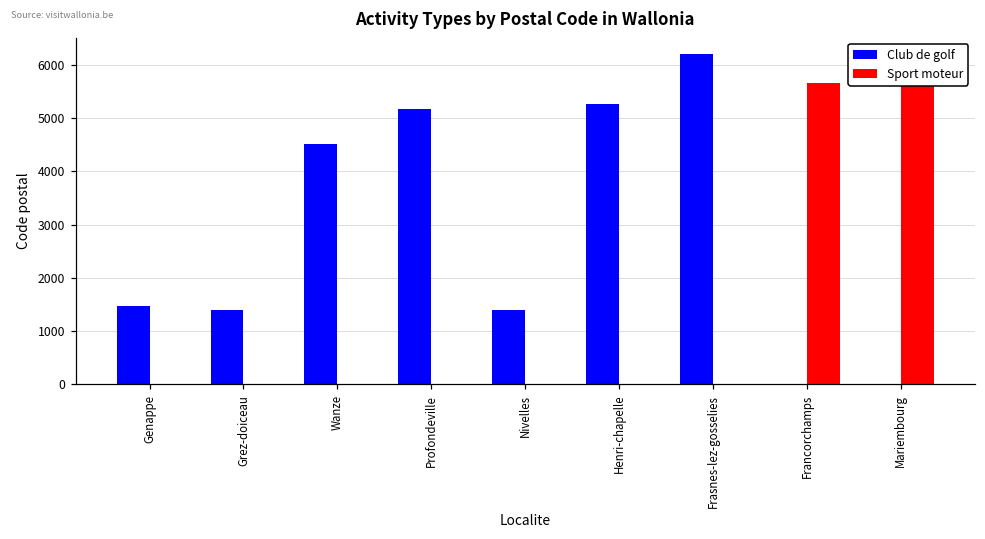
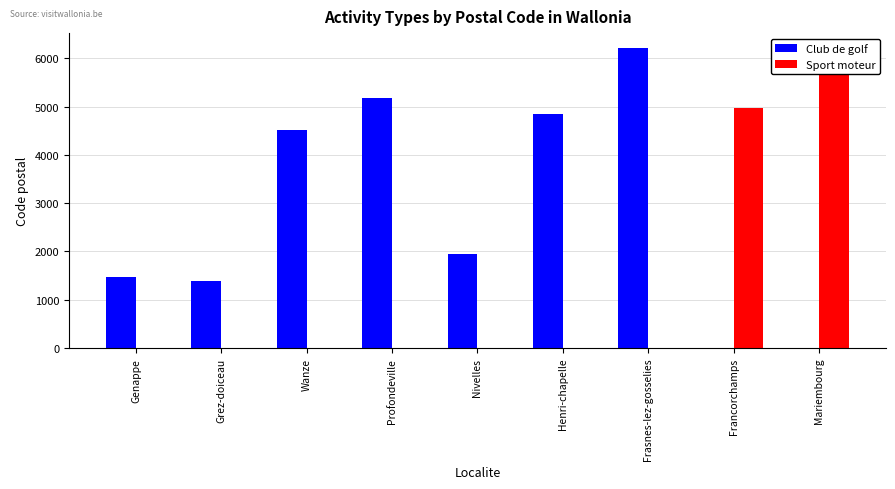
  {
    "Club de golf": {
      "Genappe": 1500,
      "Grez-doiceau": 1400,
      "Wanze": 4500,
      "Profondeville": 5200,
-     "Nivelles": 1400,
-     "Henri-chapelle": 5300,
+     "Nivelles": 1900,
+     "Henri-chapelle": 4800,
      "Frasnes-lez-gosselies": 6200,
      "Francorchamps": 0,
      "Mariembourg": 0
    },
    "Sport moteur": {
      "Genappe": 0,
      "Grez-doiceau": 0,
      "Wanze": 0,
      "Profondeville": 0,
      "Nivelles": 0,
      "Henri-chapelle": 0,
      "Frasnes-lez-gosselies": 0,
-     "Francorchamps": 5700,
+     "Francorchamps": 5000,
      "Mariembourg": 5700
    }
  }
